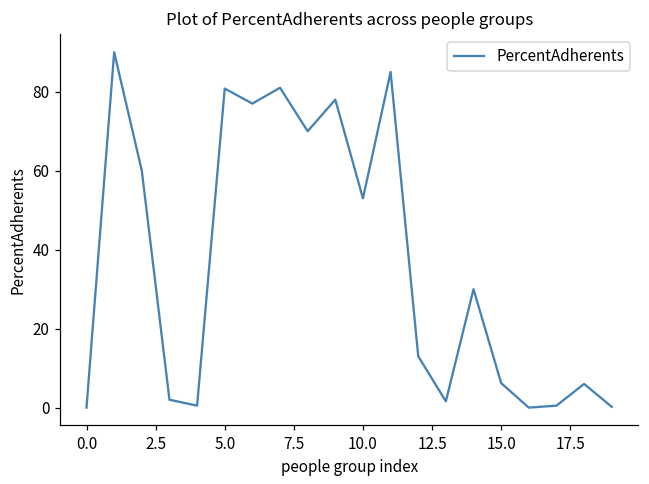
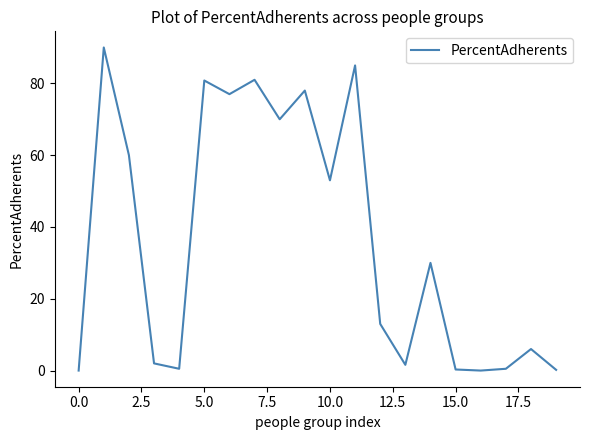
  {
    "0.0": 0,
    "5.0": 81,
    "10.0": 53,
-   "15.0": 6
+   "15.0": 0
  }
